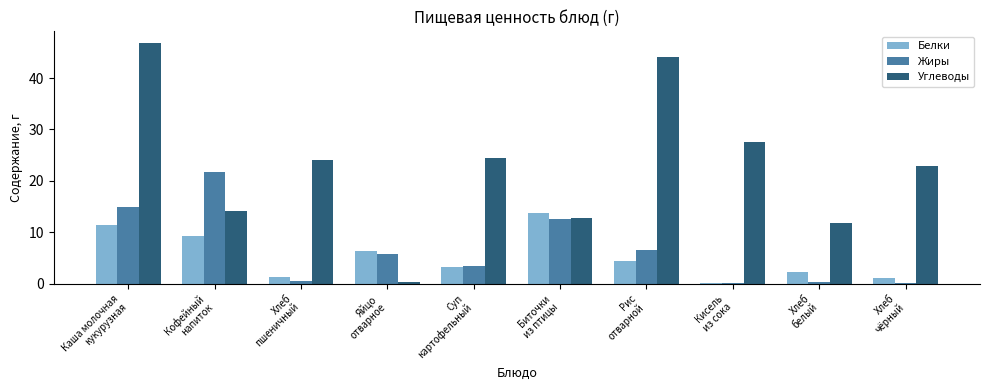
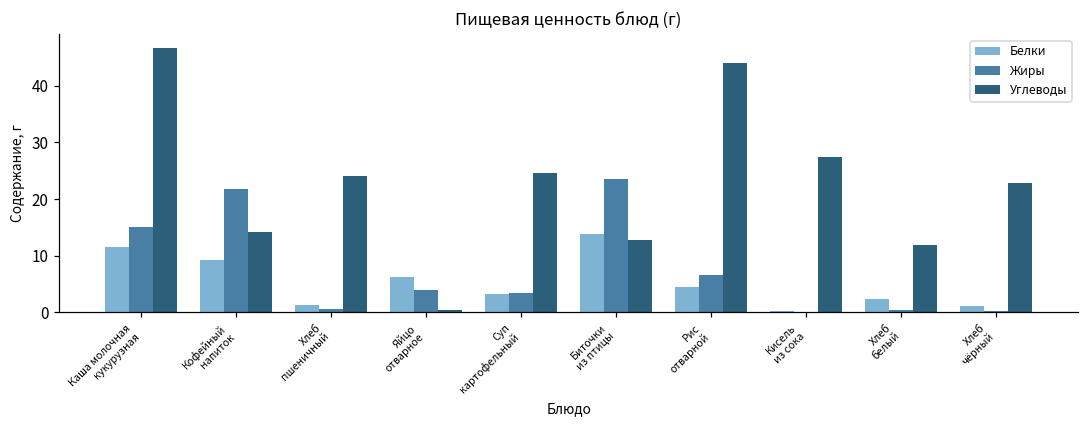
  {
    "Белки": {
      "Каша молочная кукурузная": 11,
      "Кофейный напиток": 9,
      "Хлеб пшеничный": 1,
      "Яйцо отварное": 6,
      "Суп картофельный": 3,
      "Биточки из птицы": 14,
      "Рис отварной": 4,
      "Хлеб белый": 2,
      "Хлеб чёрный": 1
    },
    "Жиры": {
      "Каша молочная кукурузная": 15,
      "Кофейный напиток": 22,
      "Хлеб пшеничный": 1,
-     "Яйцо отварное": 6,
+     "Яйцо отварное": 4,
      "Суп картофельный": 3,
-     "Биточки из птицы": 13,
+     "Биточки из птицы": 24,
      "Рис отварной": 7
    },
    "Углеводы": {
      "Каша молочная кукурузная": 47,
      "Кофейный напиток": 14,
      "Хлеб пшеничный": 24,
      "Суп картофельный": 25,
      "Биточки из птицы": 13,
      "Рис отварной": 44,
      "Кисель из сока": 28,
      "Хлеб белый": 12,
      "Хлеб чёрный": 23
    }
  }
